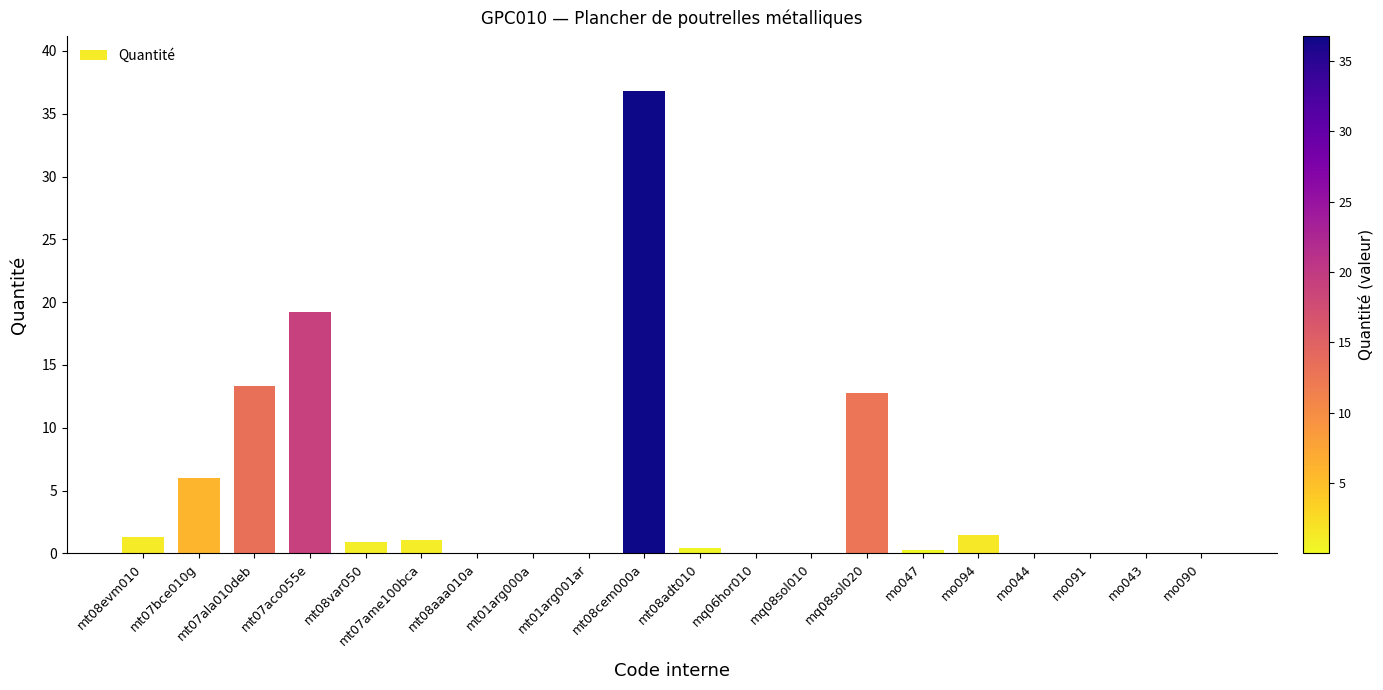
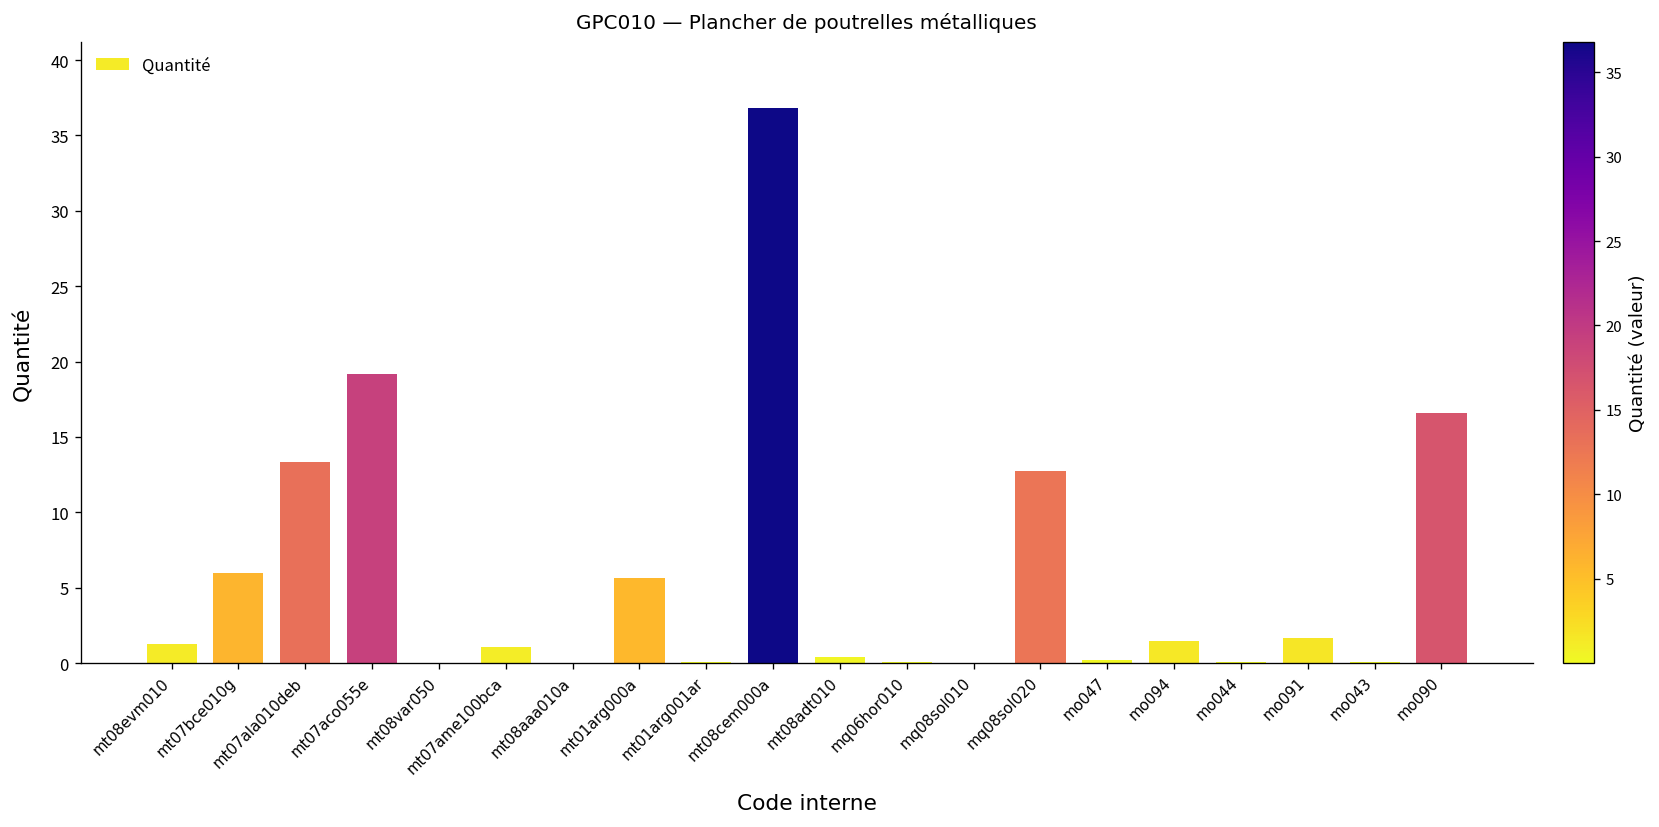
  {
    "mt08evm010": 1.3,
    "mt07bce010g": 6.0,
    "mt07ala010deb": 13.4,
    "mt07aco055e": 19.2,
-   "mt08var050": 0.9,
+   "mt08var050": 0.0,
    "mt07ame100bca": 1.1,
-   "mt01arg000a": 0.0,
+   "mt01arg000a": 5.6,
    "mt08cem000a": 36.8,
    "mt08adt010": 0.4,
    "mq08sol020": 12.8,
    "mo047": 0.2,
    "mo094": 1.5,
-   "mo091": 0.1,
-   "mo090": 0.1
+   "mo091": 1.7,
+   "mo090": 16.6
  }
